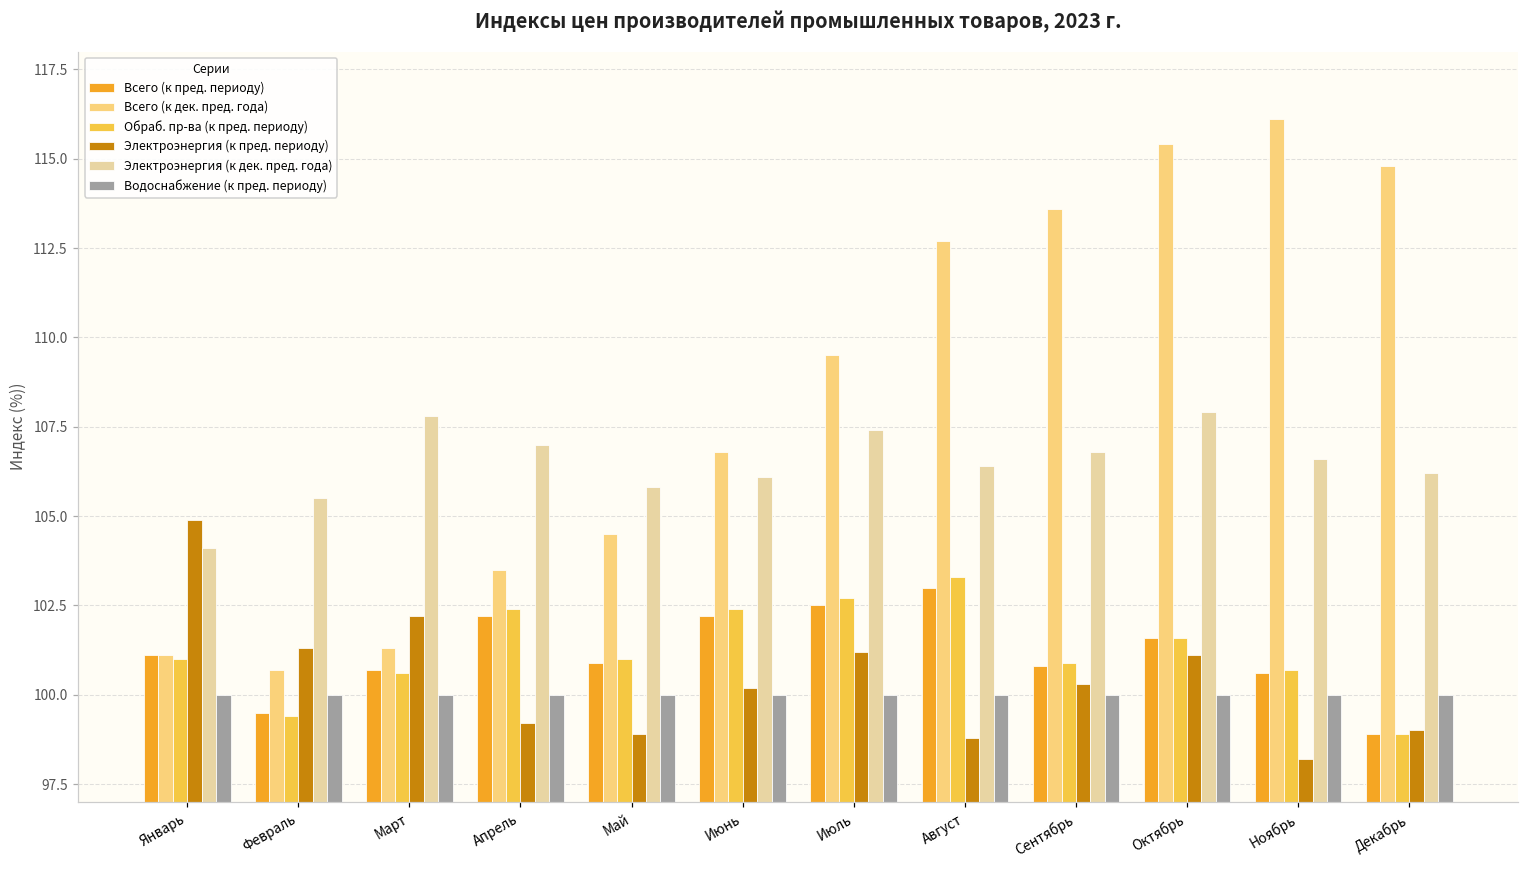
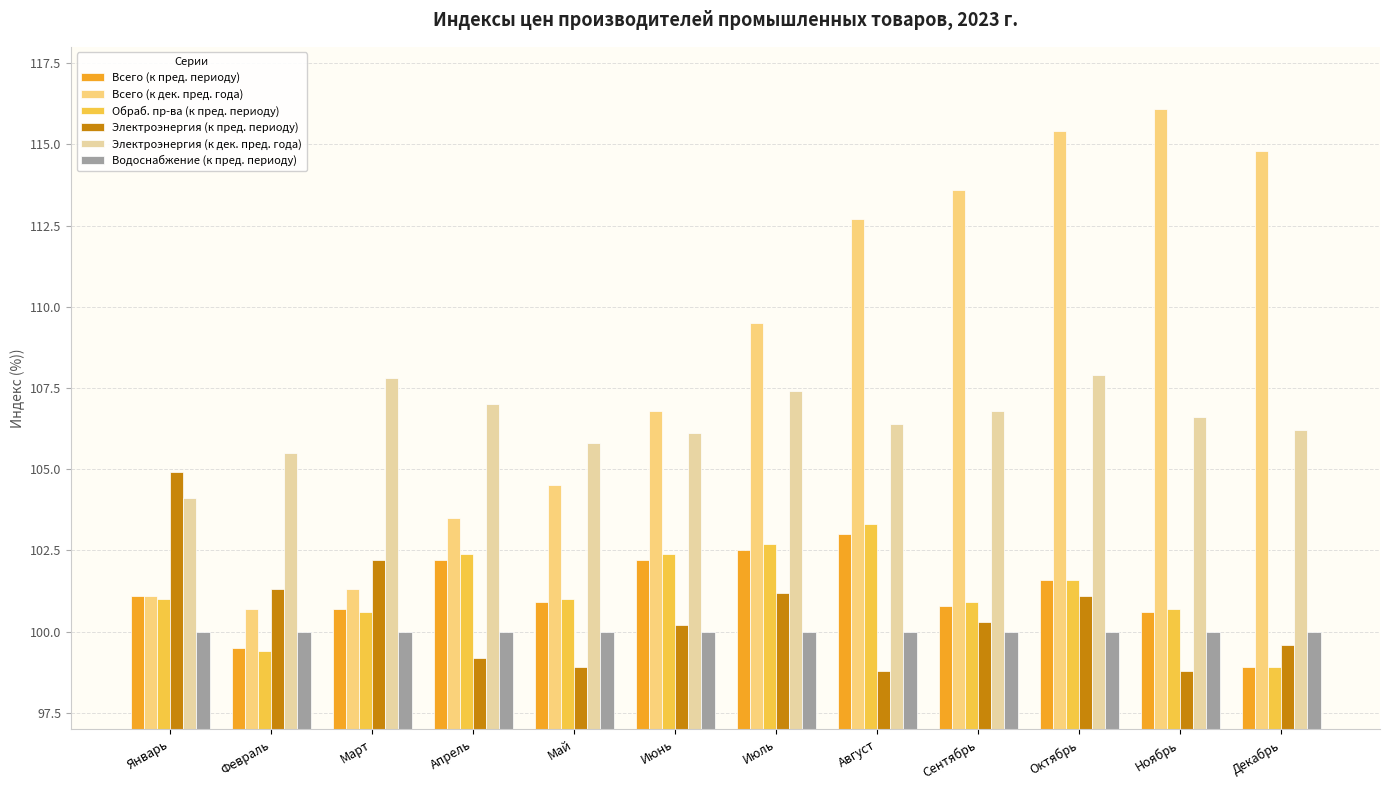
  {
    "Электроэнергия (к пред. периоду)": {
      "Январь": 104.9,
      "Февраль": 101.3,
      "Март": 102.2,
      "Апрель": 99.2,
      "Май": 98.9,
      "Июнь": 100.2,
      "Июль": 101.2,
      "Август": 98.8,
      "Сентябрь": 100.3,
      "Октябрь": 101.1,
-     "Ноябрь": 98.2,
-     "Декабрь": 99.0
+     "Ноябрь": 98.8,
+     "Декабрь": 99.6
    },
    "Водоснабжение (к пред. периоду)": {
      "Январь": 100.0,
      "Февраль": 100.0,
      "Март": 100.0,
      "Апрель": 100.0,
      "Май": 100.0,
      "Июнь": 100.0,
      "Июль": 100.0,
      "Август": 100.0,
      "Сентябрь": 100.0,
      "Октябрь": 100.0,
      "Ноябрь": 100.0,
      "Декабрь": 100.0
    }
  }
